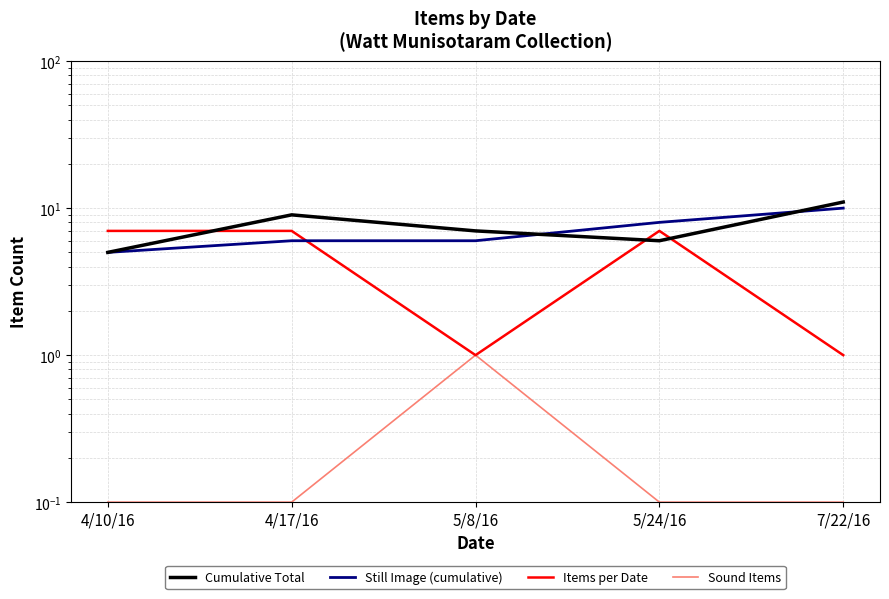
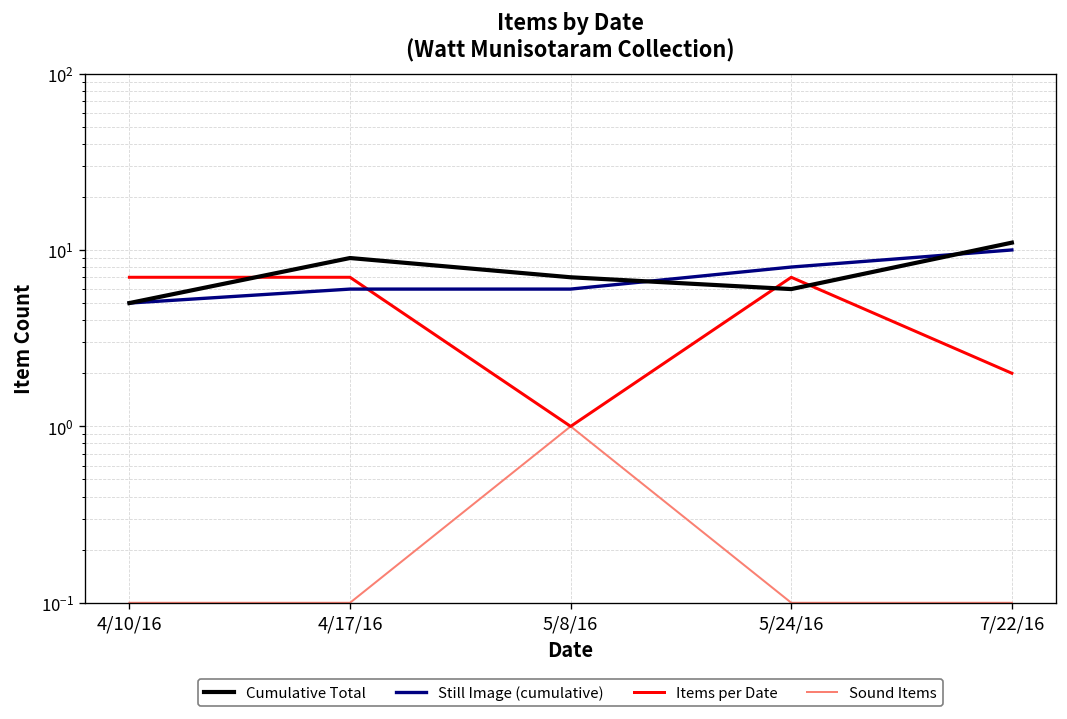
  {
    "Cumulative Total": {
      "4/17/16": 9,
      "5/8/16": 7,
      "5/24/16": 6,
      "7/22/16": 11
    },
    "Still Image (cumulative)": {
      "4/17/16": 6,
      "5/8/16": 6,
      "5/24/16": 8,
      "7/22/16": 10
    },
    "Items per Date": {
      "4/10/16": 7,
      "4/17/16": 7,
      "5/24/16": 7,
-     "7/22/16": 1
+     "7/22/16": 2
    },
    "Sound Items": {
      "4/10/16": 0.10,
      "4/17/16": 0.10,
      "5/24/16": 0.10,
      "7/22/16": 0.10
    }
  }
